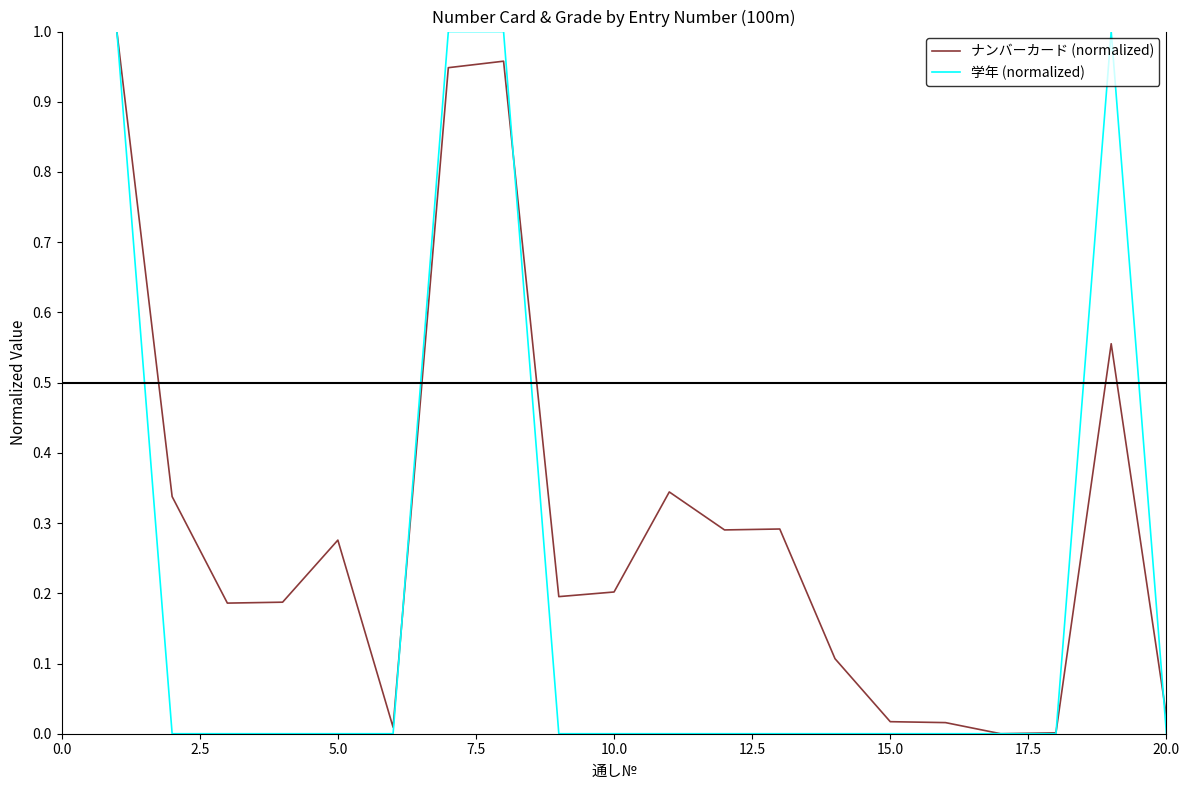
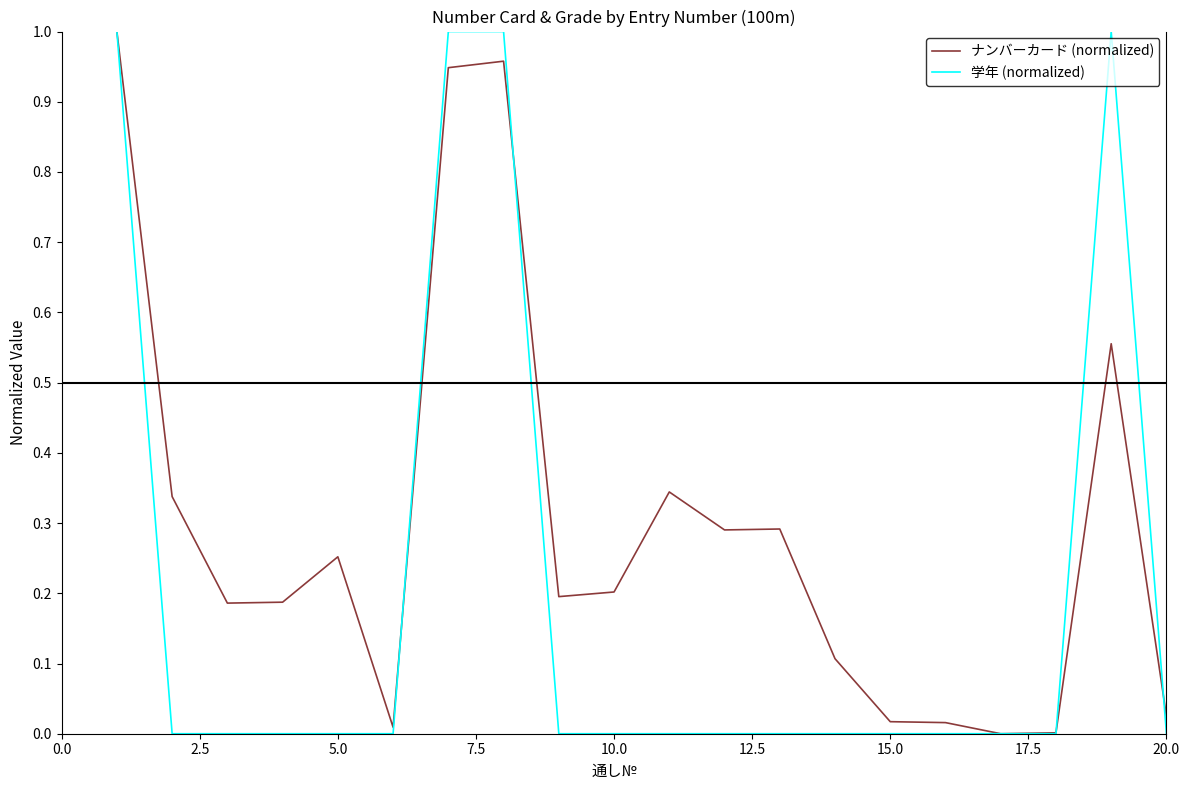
  {
    "ナンバーカード (normalized)": {
-     "5.0": 0.28,
+     "5.0": 0.25,
      "10.0": 0.20,
      "15.0": 0.02,
      "20.0": 0.03
    },
    "学年 (normalized)": {
      "5.0": 0.00,
      "10.0": 0.00,
      "15.0": 0.00,
      "20.0": 0.00
    }
  }
